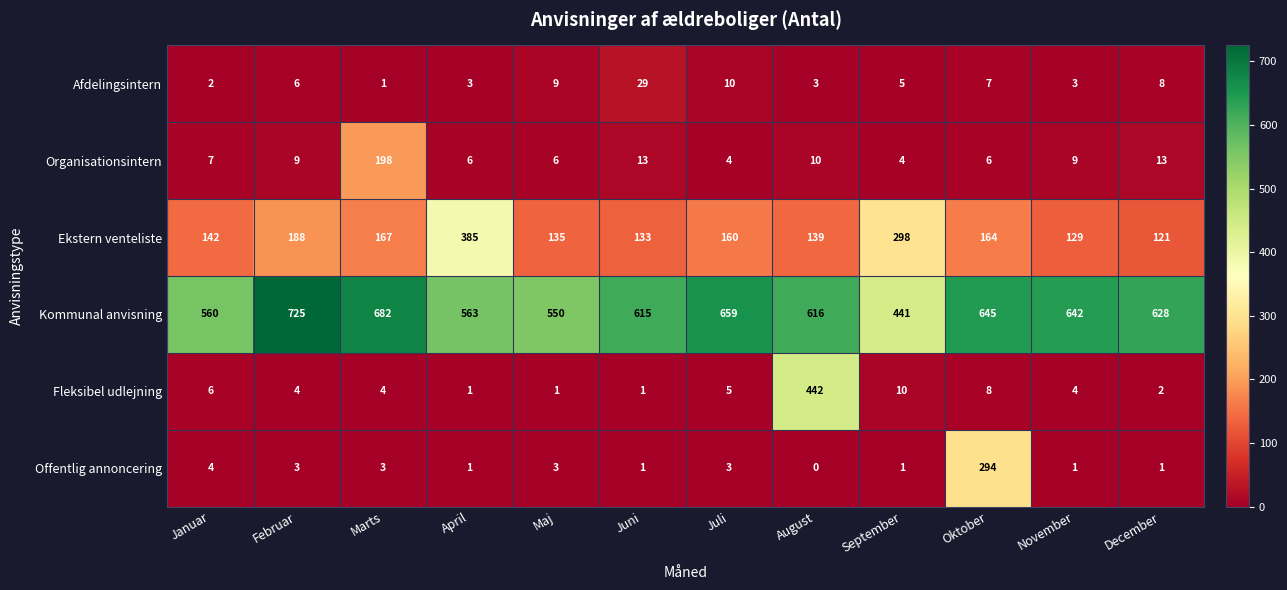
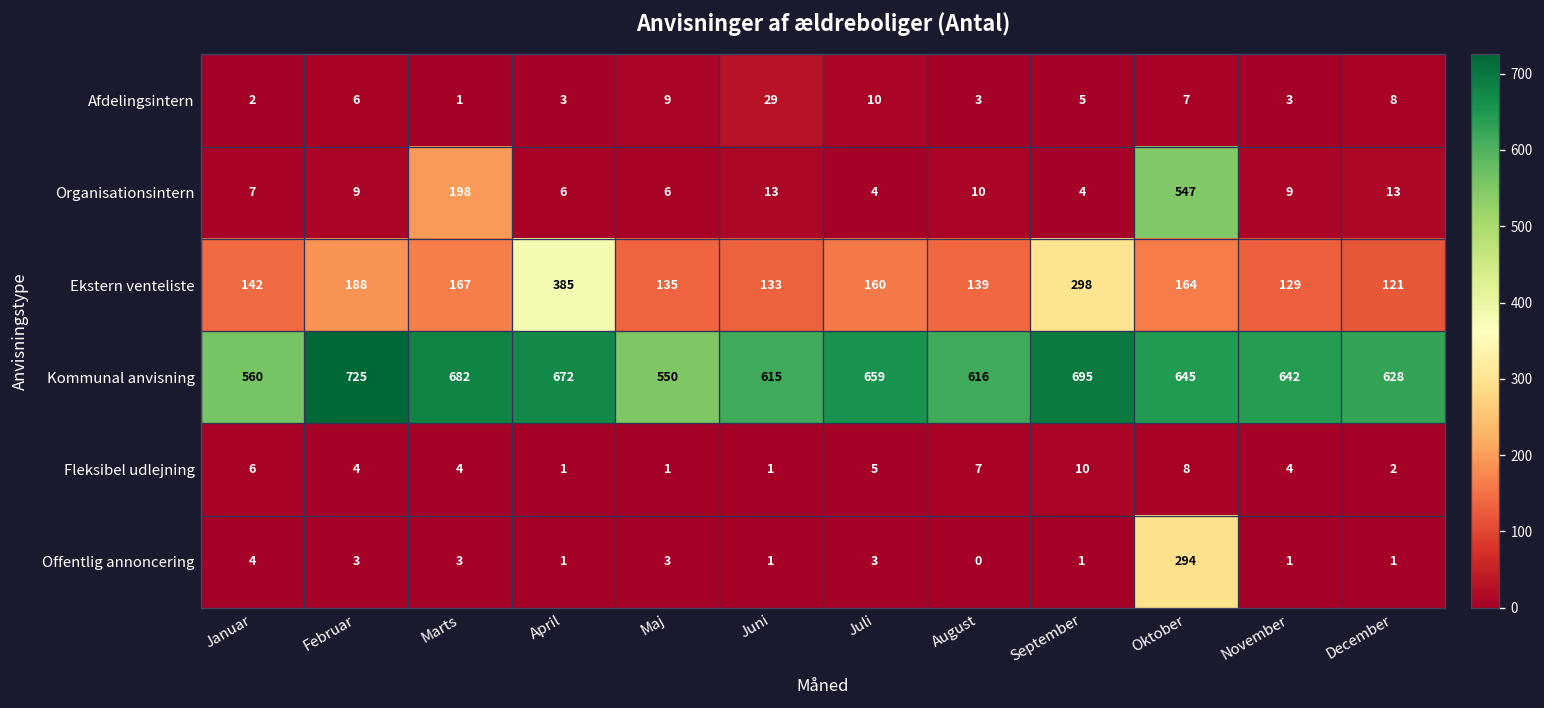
  {
    "Afdelingsintern": {
      "Januar": 2,
      "Februar": 6,
      "Marts": 1,
      "April": 3,
      "Maj": 9,
      "Juni": 29,
      "Juli": 10,
      "August": 3,
      "September": 5,
      "Oktober": 7,
      "November": 3,
      "December": 8
    },
    "Organisationsintern": {
      "Januar": 7,
      "Februar": 9,
      "Marts": 198,
      "April": 6,
      "Maj": 6,
      "Juni": 13,
      "Juli": 4,
      "August": 10,
      "September": 4,
-     "Oktober": 6,
+     "Oktober": 547,
      "November": 9,
      "December": 13
    },
    "Ekstern venteliste": {
      "Januar": 142,
      "Februar": 188,
      "Marts": 167,
      "April": 385,
      "Maj": 135,
      "Juni": 133,
      "Juli": 160,
      "August": 139,
      "September": 298,
      "Oktober": 164,
      "November": 129,
      "December": 121
    },
    "Kommunal anvisning": {
      "Januar": 560,
      "Februar": 725,
      "Marts": 682,
-     "April": 563,
+     "April": 672,
      "Maj": 550,
      "Juni": 615,
      "Juli": 659,
      "August": 616,
-     "September": 441,
+     "September": 695,
      "Oktober": 645,
      "November": 642,
      "December": 628
    },
    "Fleksibel udlejning": {
      "Januar": 6,
      "Februar": 4,
      "Marts": 4,
      "April": 1,
      "Maj": 1,
      "Juni": 1,
      "Juli": 5,
-     "August": 442,
+     "August": 7,
      "September": 10,
      "Oktober": 8,
      "November": 4,
      "December": 2
    },
    "Offentlig annoncering": {
      "Januar": 4,
      "Februar": 3,
      "Marts": 3,
      "April": 1,
      "Maj": 3,
      "Juni": 1,
      "Juli": 3,
      "August": 0,
      "September": 1,
      "Oktober": 294,
      "November": 1,
      "December": 1
    }
  }
